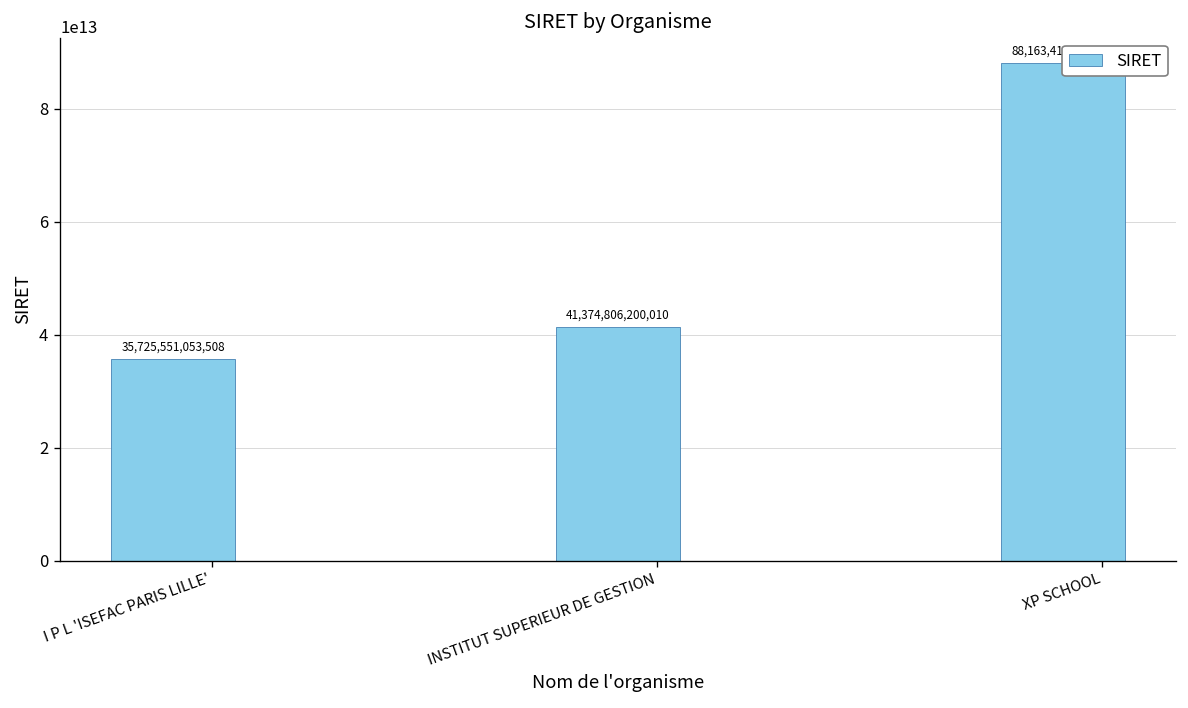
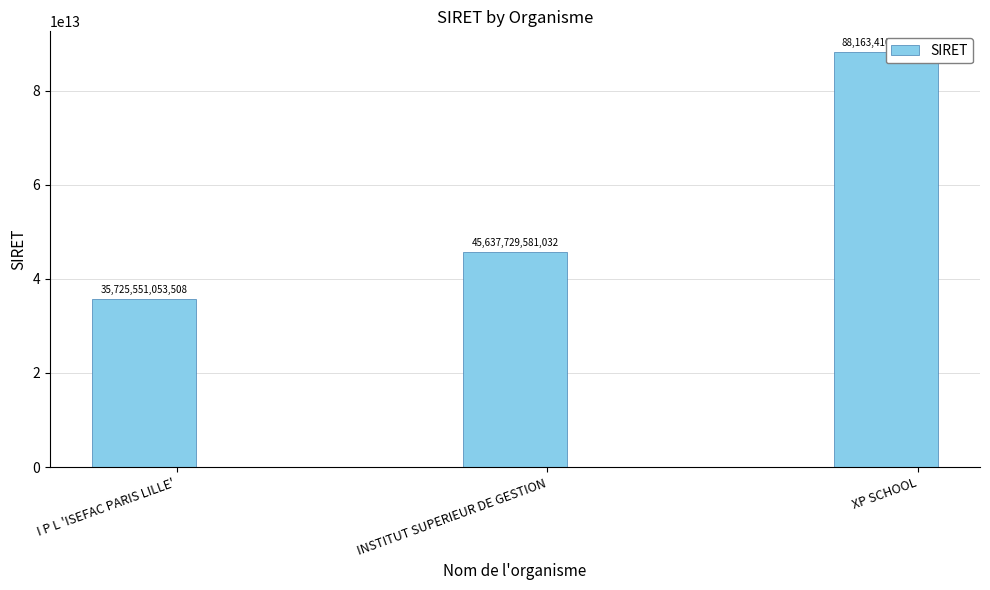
  {
    "I P L 'ISEFAC PARIS LILLE'": "35,725,551,053,508",
-   "INSTITUT SUPERIEUR DE GESTION": "41,374,806,200,010"
+   "INSTITUT SUPERIEUR DE GESTION": "45,637,729,581,032"
  }
